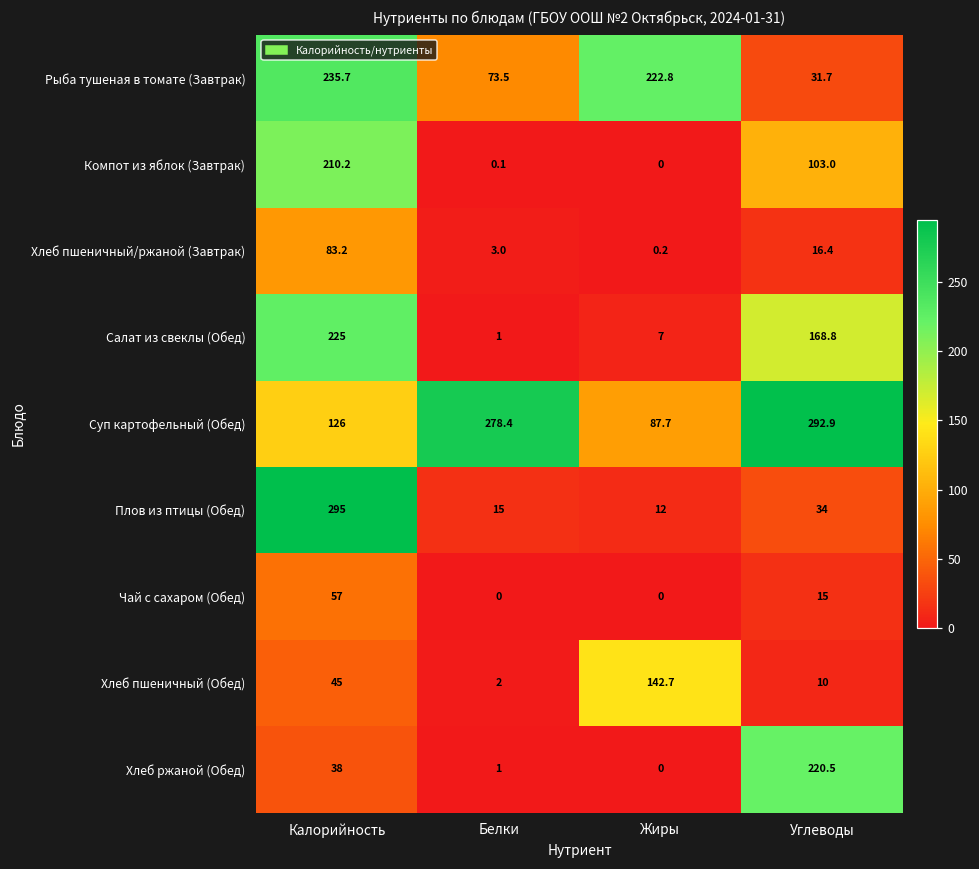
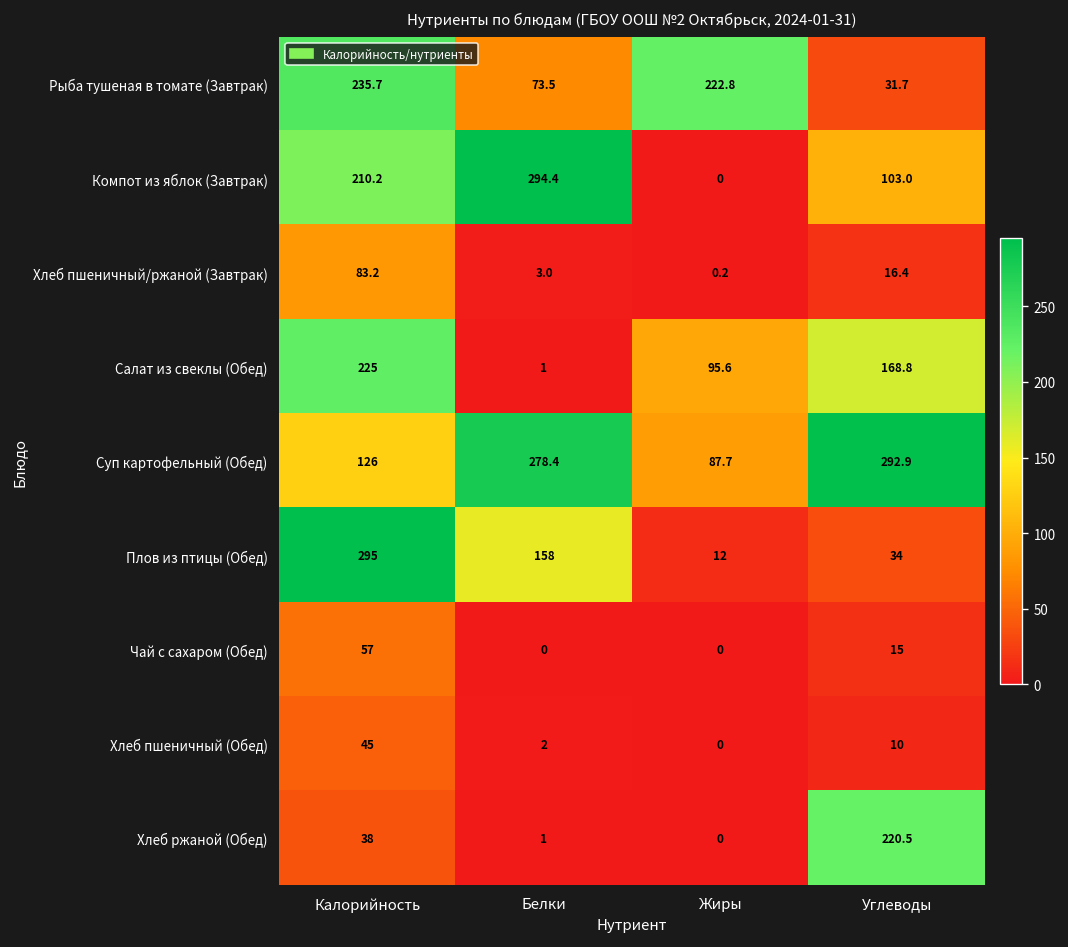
  {
    "Рыба тушеная в томате (Завтрак)": {
      "Калорийность": 235.7,
      "Белки": 73.5,
      "Жиры": 222.8,
      "Углеводы": 31.7
    },
    "Компот из яблок (Завтрак)": {
      "Калорийность": 210.2,
-     "Белки": 0.1,
+     "Белки": 294.4,
      "Жиры": 0,
      "Углеводы": 103.0
    },
    "Хлеб пшеничный/ржаной (Завтрак)": {
      "Калорийность": 83.2,
      "Белки": 3.0,
      "Жиры": 0.2,
      "Углеводы": 16.4
    },
    "Салат из свеклы (Обед)": {
      "Калорийность": 225,
      "Белки": 1,
-     "Жиры": 7,
+     "Жиры": 95.6,
      "Углеводы": 168.8
    },
    "Суп картофельный (Обед)": {
      "Калорийность": 126,
      "Белки": 278.4,
      "Жиры": 87.7,
      "Углеводы": 292.9
    },
    "Плов из птицы (Обед)": {
      "Калорийность": 295,
-     "Белки": 15,
+     "Белки": 158,
      "Жиры": 12,
      "Углеводы": 34
    },
    "Чай с сахаром (Обед)": {
      "Калорийность": 57,
      "Белки": 0,
      "Жиры": 0,
      "Углеводы": 15
    },
    "Хлеб пшеничный (Обед)": {
      "Калорийность": 45,
      "Белки": 2,
-     "Жиры": 142.7,
+     "Жиры": 0,
      "Углеводы": 10
    },
    "Хлеб ржаной (Обед)": {
      "Калорийность": 38,
      "Белки": 1,
      "Жиры": 0,
      "Углеводы": 220.5
    }
  }
